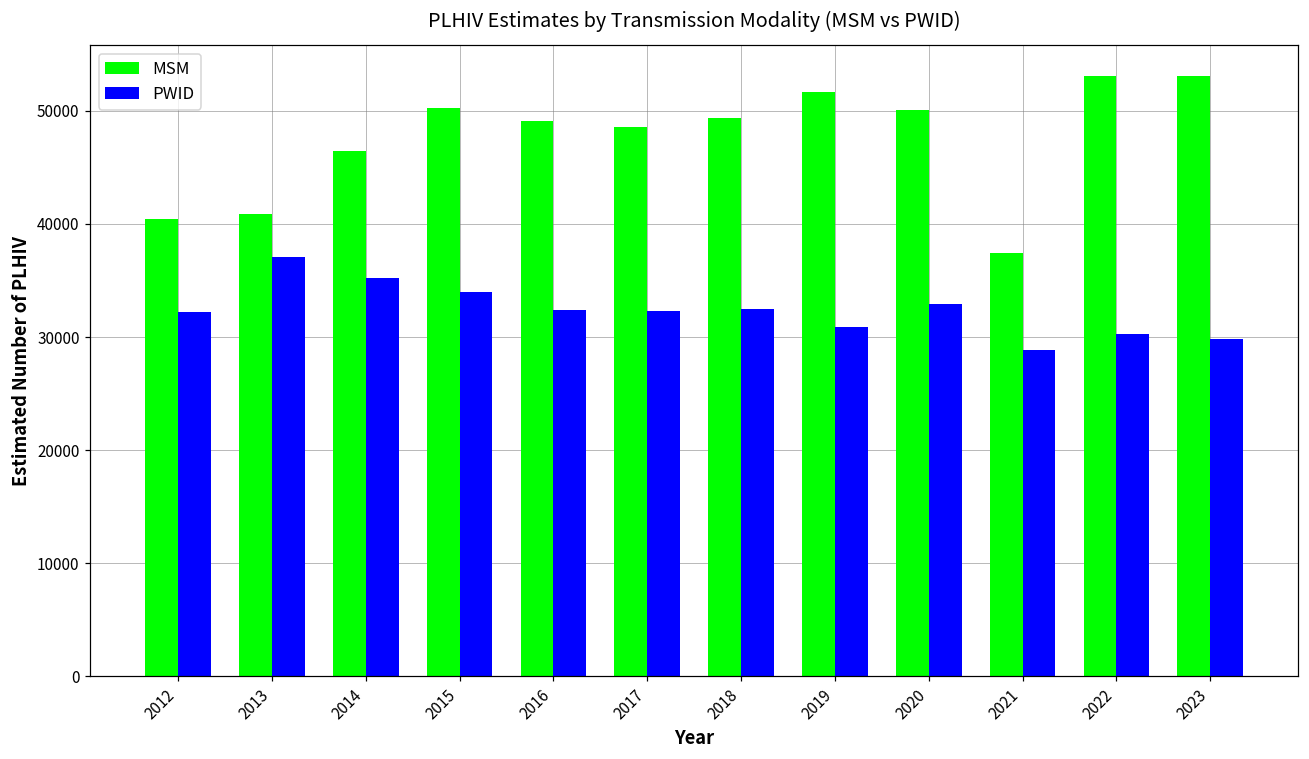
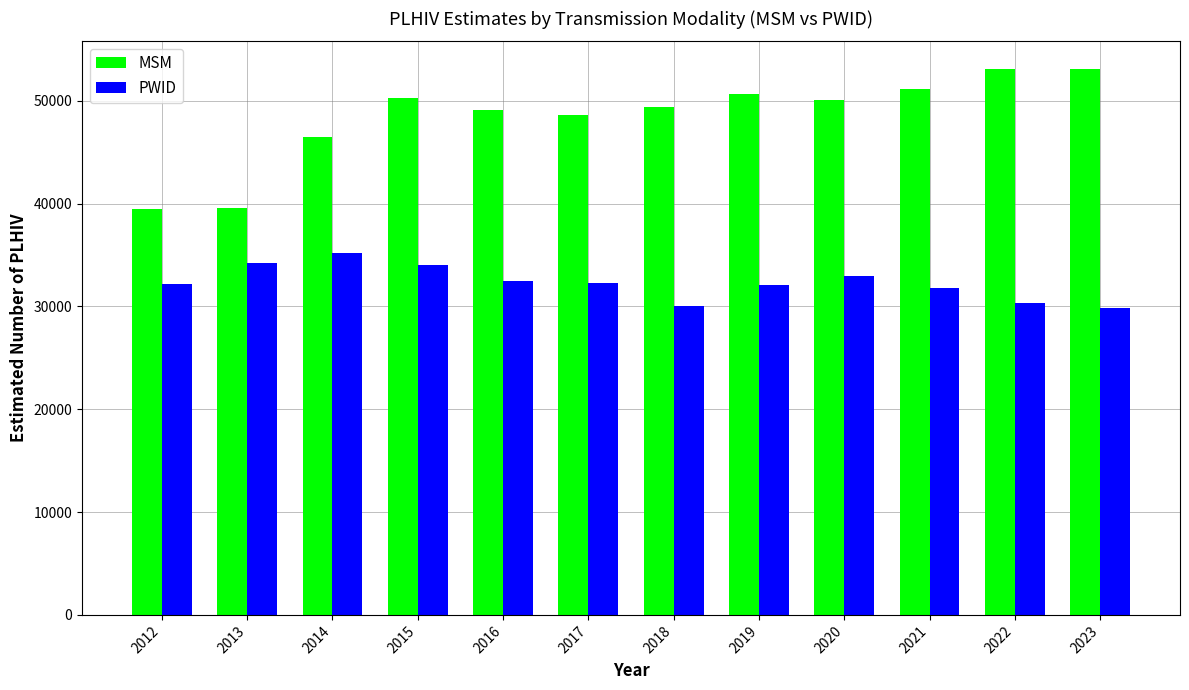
  {
    "MSM": {
-     "2012": 40400,
-     "2013": 40900,
+     "2012": 39400,
+     "2013": 39500,
      "2014": 46400,
      "2015": 50300,
      "2016": 49100,
      "2017": 48600,
      "2018": 49400,
-     "2019": 51700,
+     "2019": 50700,
      "2020": 50000,
-     "2021": 37400,
+     "2021": 51100,
      "2022": 53100,
      "2023": 53100
    },
    "PWID": {
      "2012": 32200,
-     "2013": 37100,
+     "2013": 34200,
      "2014": 35200,
      "2015": 34000,
      "2016": 32400,
      "2017": 32300,
-     "2018": 32500,
-     "2019": 30900,
+     "2018": 30100,
+     "2019": 32100,
      "2020": 33000,
-     "2021": 28900,
+     "2021": 31800,
      "2022": 30300,
      "2023": 29800
    }
  }
